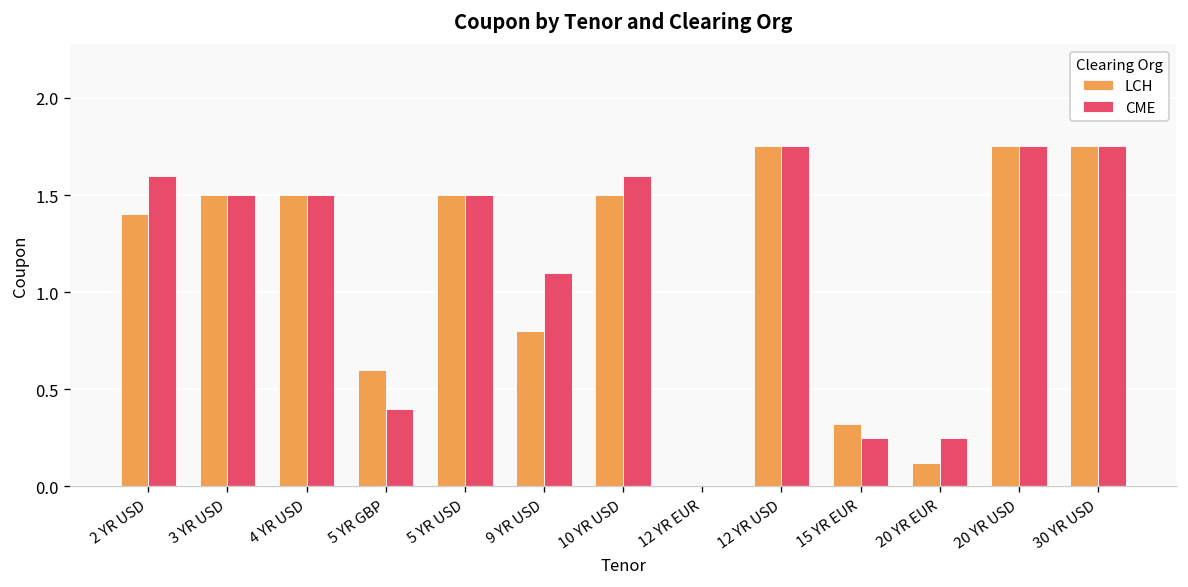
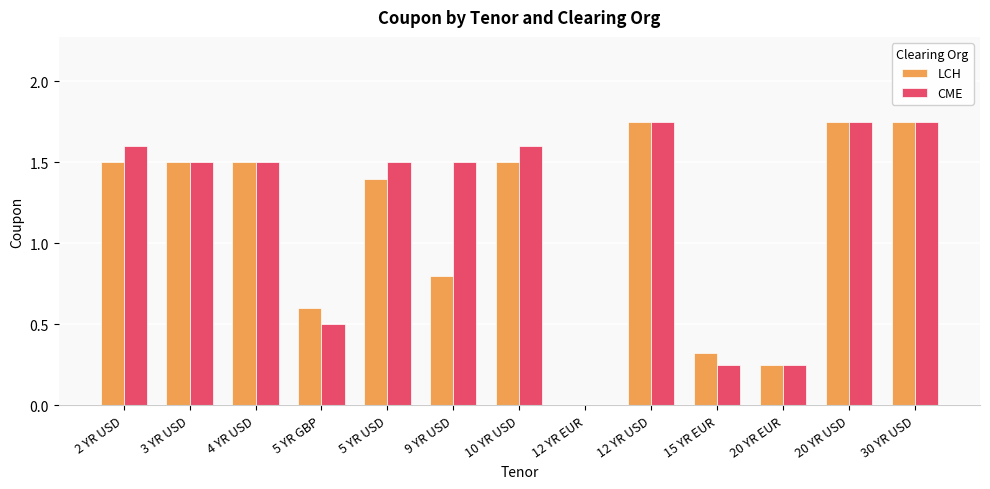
  {
    "LCH": {
-     "2 YR USD": 1.4,
+     "2 YR USD": 1.5,
      "3 YR USD": 1.50,
      "4 YR USD": 1.50,
      "5 YR GBP": 0.60,
-     "5 YR USD": 1.5,
+     "5 YR USD": 1.4,
      "9 YR USD": 0.80,
      "10 YR USD": 1.50,
      "12 YR EUR": 0.00,
      "12 YR USD": 1.75,
      "15 YR EUR": 0.32,
-     "20 YR EUR": 0.12,
+     "20 YR EUR": 0.25,
      "20 YR USD": 1.75,
      "30 YR USD": 1.75
    },
    "CME": {
      "2 YR USD": 1.6,
      "3 YR USD": 1.5,
      "4 YR USD": 1.5,
-     "5 YR GBP": 0.4,
+     "5 YR GBP": 0.5,
      "5 YR USD": 1.5,
-     "9 YR USD": 1.1,
+     "9 YR USD": 1.5,
      "10 YR USD": 1.6,
      "12 YR EUR": 0.0,
      "12 YR USD": 1.75,
      "15 YR EUR": 0.25,
      "20 YR EUR": 0.25,
      "20 YR USD": 1.75,
      "30 YR USD": 1.75
    }
  }
